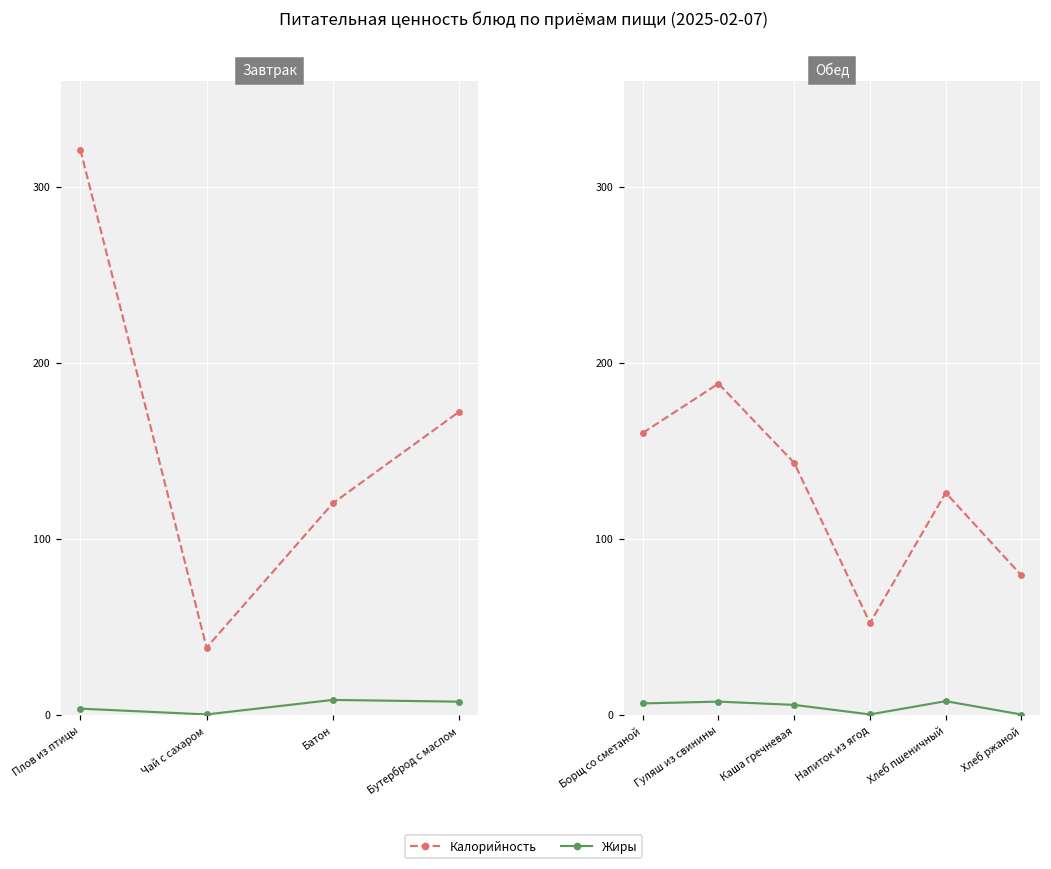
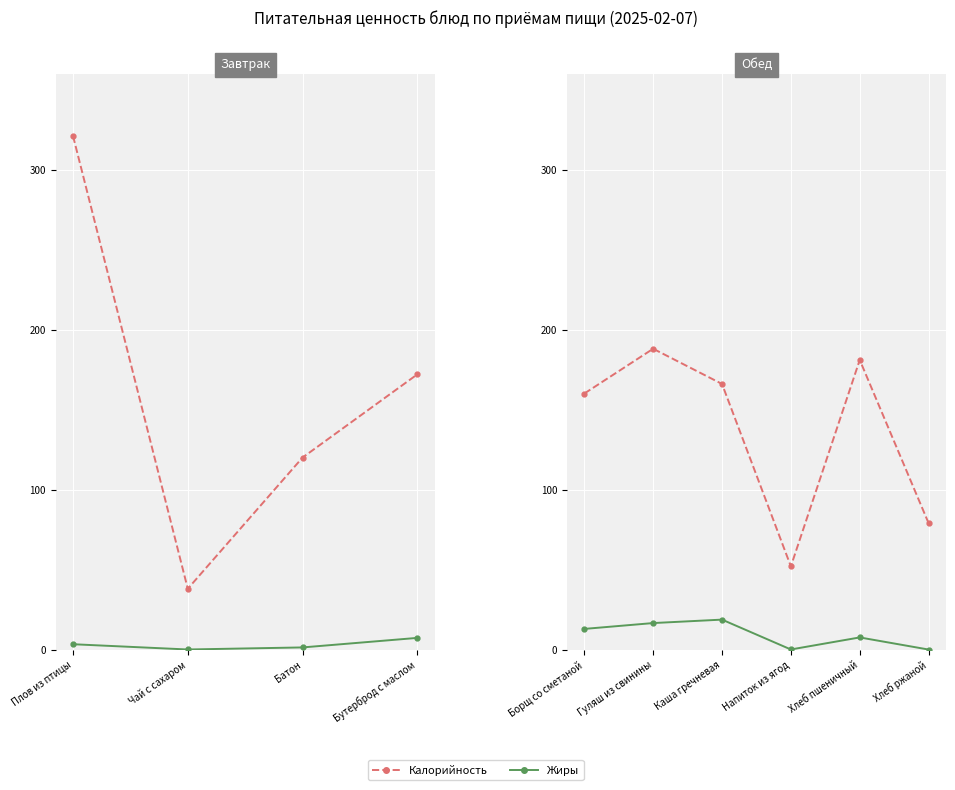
  {
    "Завтрак": {
      "Калорийность": {
        "Плов из птицы": 321,
        "Чай с сахаром": 38,
        "Батон": 120,
        "Бутерброд с маслом": 172
      },
      "Жиры": {
        "Плов из птицы": 3,
        "Чай с сахаром": 0,
-       "Батон": 8,
+       "Батон": 1,
        "Бутерброд с маслом": 7
      }
    },
    "Обед": {
      "Калорийность": {
        "Борщ со сметаной": 160,
        "Гуляш из свинины": 188,
-       "Каша гречневая": 143,
+       "Каша гречневая": 166,
        "Напиток из ягод": 52,
-       "Хлеб пшеничный": 126,
+       "Хлеб пшеничный": 181,
        "Хлеб ржаной": 79
      },
      "Жиры": {
-       "Борщ со сметаной": 6,
-       "Гуляш из свинины": 7,
-       "Каша гречневая": 5,
+       "Борщ со сметаной": 13,
+       "Гуляш из свинины": 17,
+       "Каша гречневая": 19,
        "Напиток из ягод": 0,
        "Хлеб пшеничный": 8,
        "Хлеб ржаной": 0
      }
    }
  }
